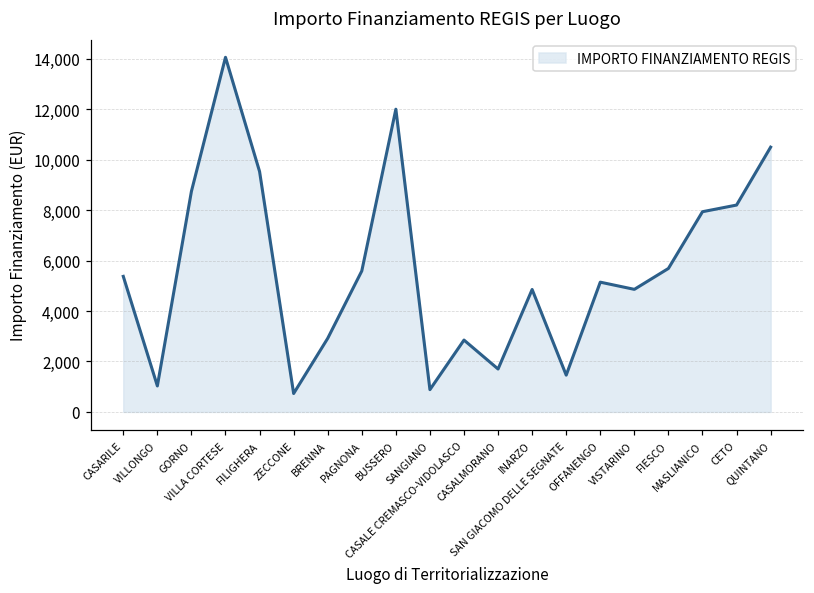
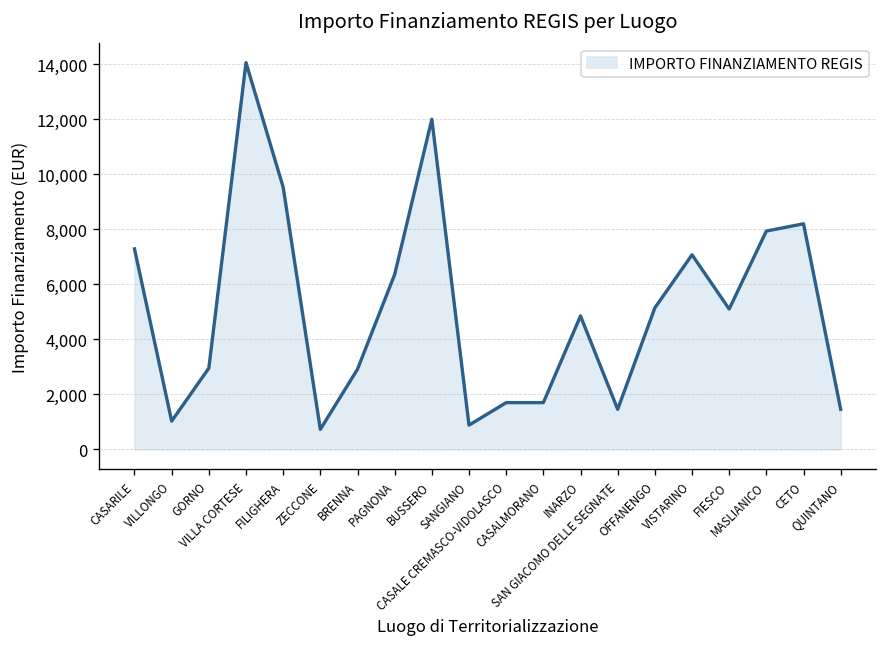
  {
-   "CASARILE": "5,400",
+   "CASARILE": "7,300",
    "VILLONGO": "1,000",
-   "GORNO": "8,700",
+   "GORNO": "3,000",
    "VILLA CORTESE": "14,100",
    "FILIGHERA": "9,500",
    "ZECCONE": "700",
    "BRENNA": "2,900",
-   "PAGNONA": "5,600",
+   "PAGNONA": "6,400",
    "BUSSERO": "12,000",
    "SANGIANO": "900",
-   "CASALE CREMASCO-VIDOLASCO": "2,800",
+   "CASALE CREMASCO-VIDOLASCO": "1,700",
    "CASALMORANO": "1,700",
    "INARZO": "4,900",
    "SAN GIACOMO DELLE SEGNATE": "1,500",
    "OFFANENGO": "5,100",
-   "VISTARINO": "4,900",
-   "FIESCO": "5,700",
+   "VISTARINO": "7,100",
+   "FIESCO": "5,100",
    "MASLIANICO": "7,900",
    "CETO": "8,200",
-   "QUINTANO": "10,500"
+   "QUINTANO": "1,500"
  }
